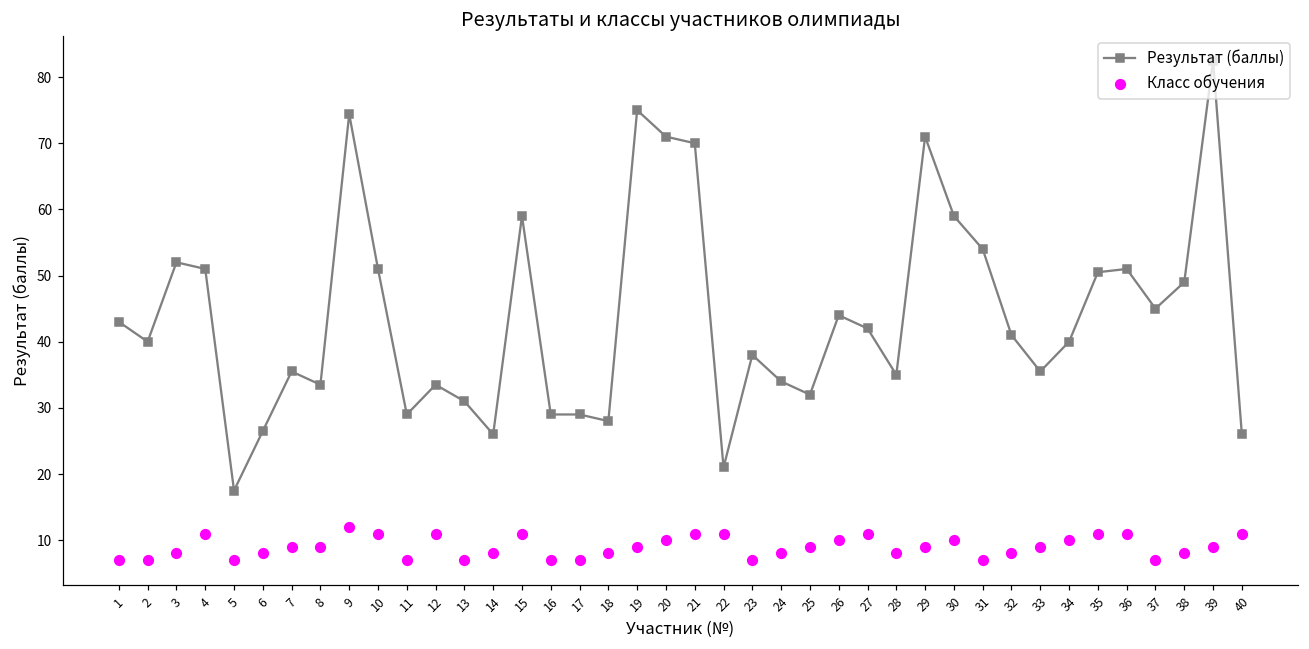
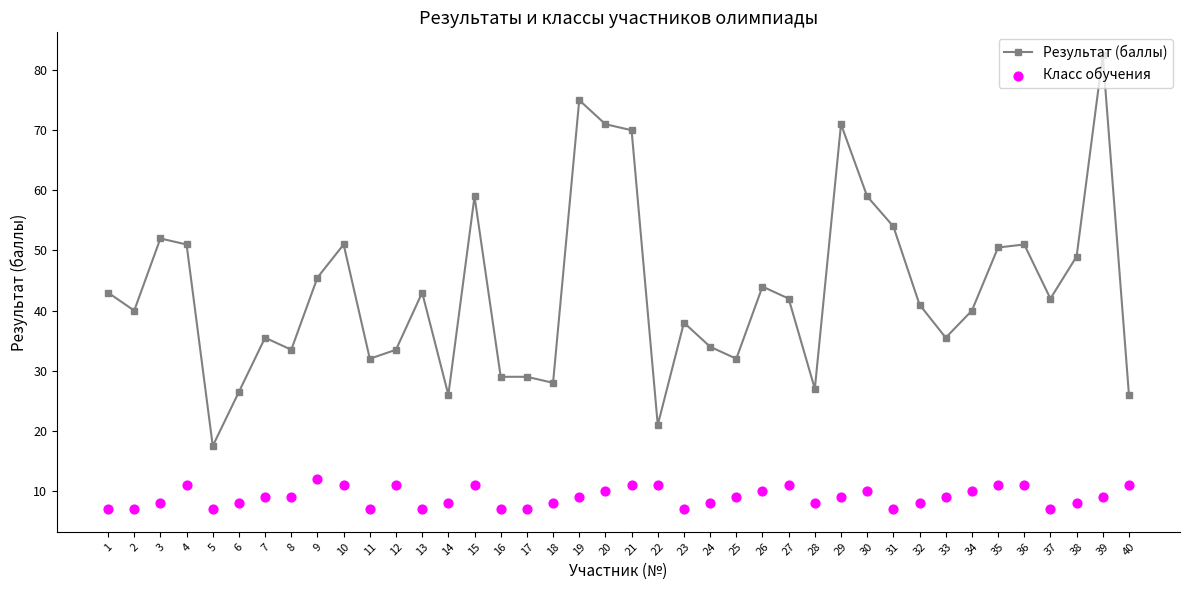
  {
    "Результат (баллы)": {
      "1": 43,
      "2": 40,
      "3": 52,
      "4": 51,
      "5": 18,
      "6": 27,
      "7": 36,
      "8": 34,
-     "9": 74,
+     "9": 46,
      "10": 51,
-     "11": 29,
+     "11": 32,
      "12": 34,
-     "13": 31,
+     "13": 43,
      "14": 26,
      "15": 59,
      "16": 29,
      "17": 29,
      "18": 28,
      "19": 75,
      "20": 71,
      "21": 70,
      "22": 21,
      "23": 38,
      "24": 34,
      "25": 32,
      "26": 44,
      "27": 42,
-     "28": 35,
+     "28": 27,
      "29": 71,
      "30": 59,
      "31": 54,
      "32": 41,
      "33": 36,
      "34": 40,
      "35": 51,
      "36": 51,
-     "37": 45,
+     "37": 42,
      "38": 49,
      "40": 26
    }
  }
